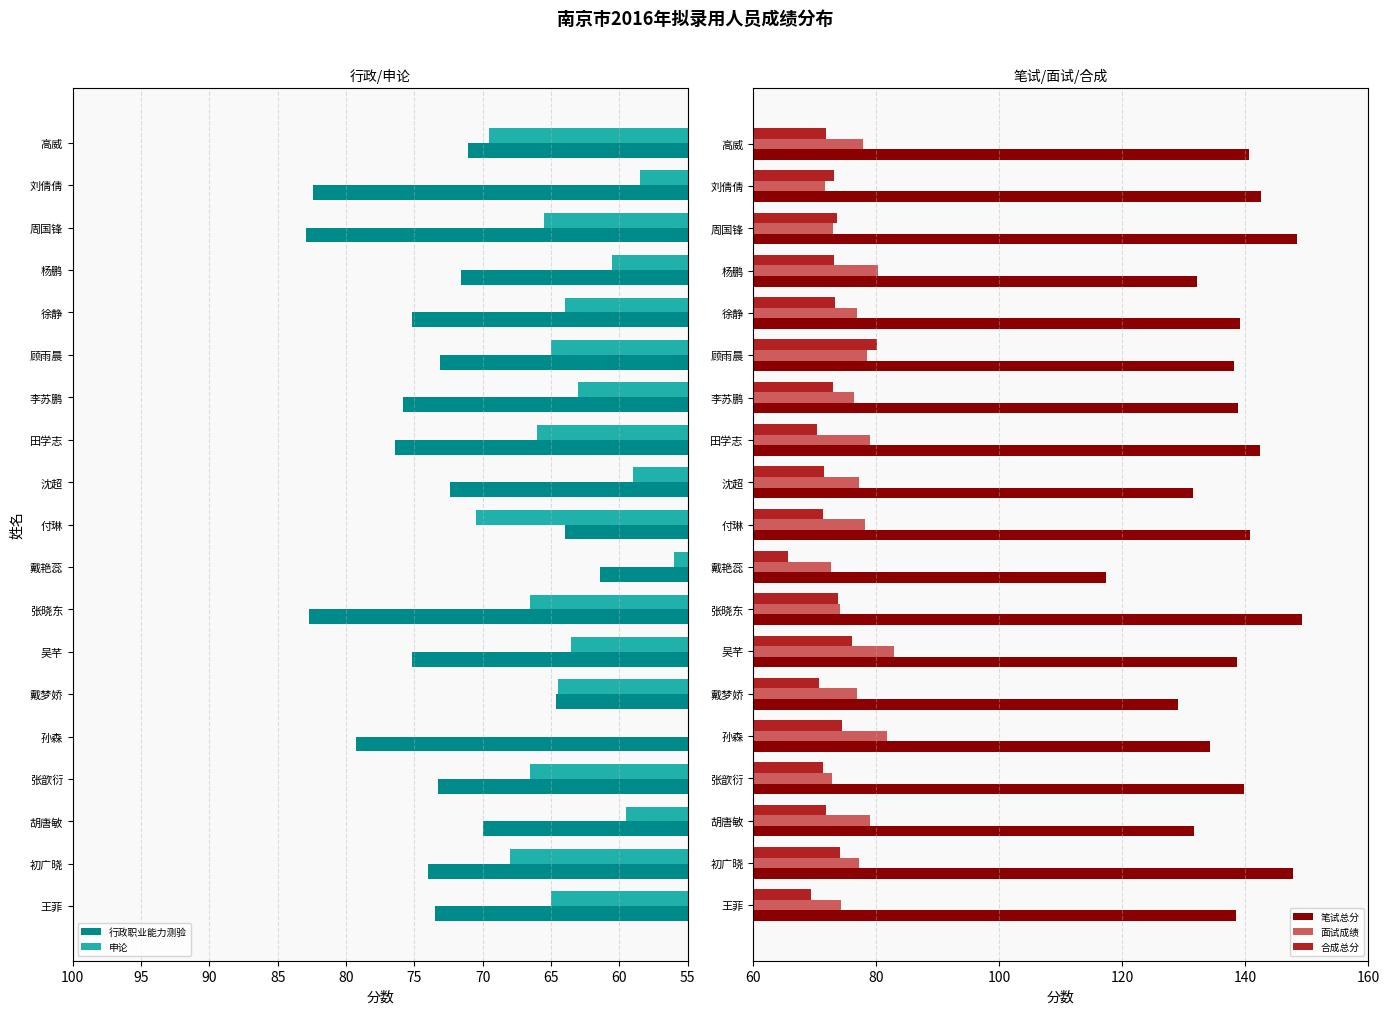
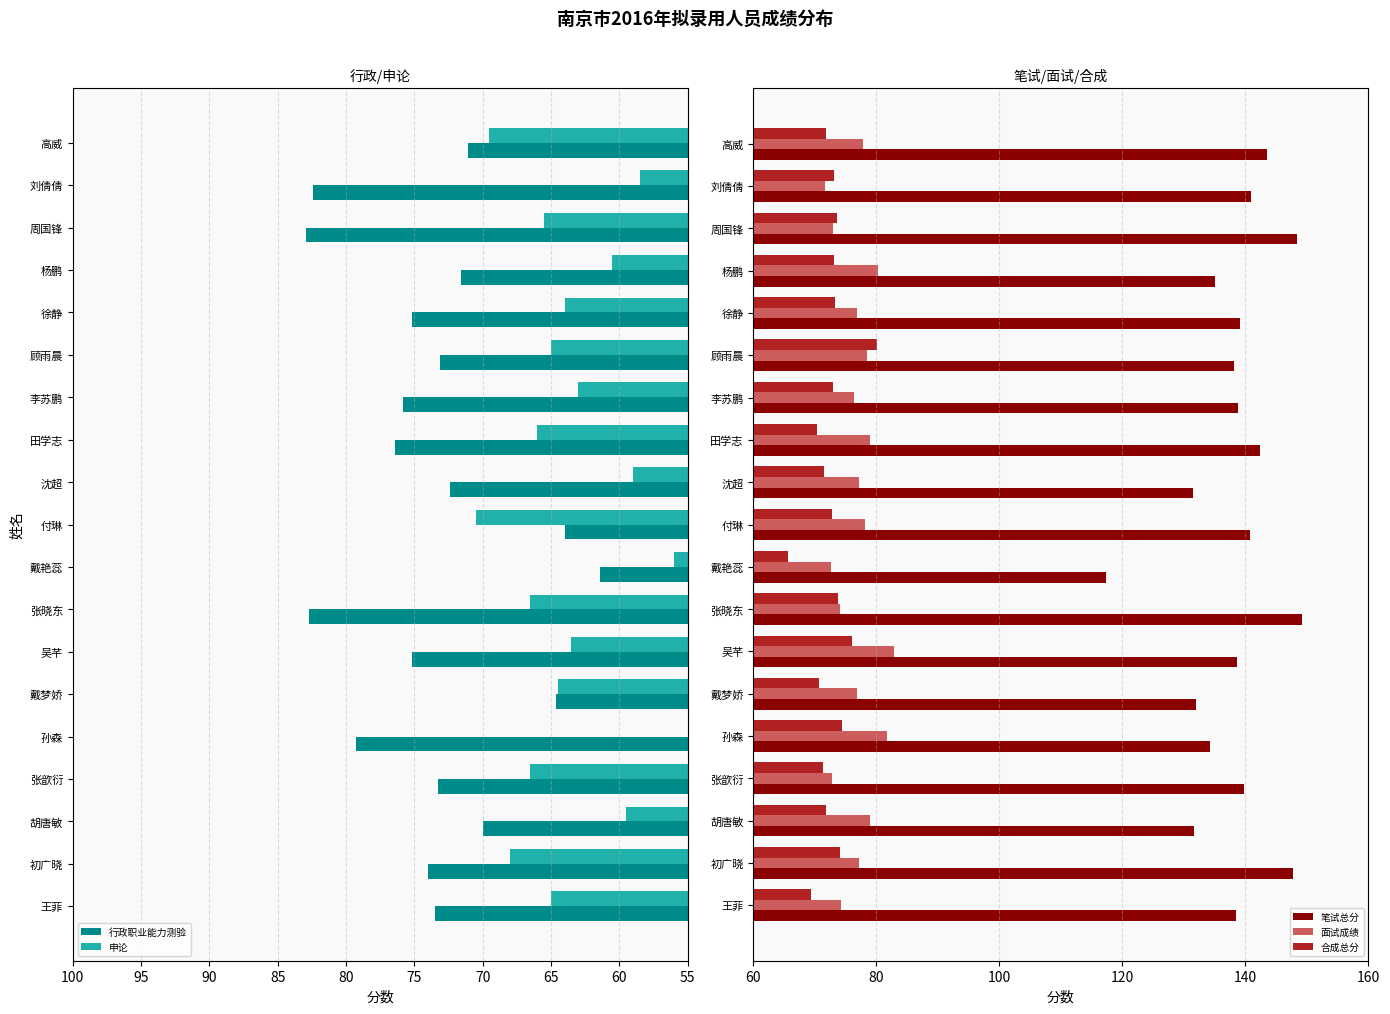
  {
    "笔试/面试/合成": {
      "笔试总分": {
-       "高威": 141,
-       "刘倩倩": 143,
+       "高威": 144,
+       "刘倩倩": 141,
        "周国锋": 148,
-       "杨鹏": 132,
+       "杨鹏": 135,
        "徐静": 139,
        "顾雨晨": 138,
        "李苏鹏": 139,
        "田学志": 142,
        "沈超": 131,
        "付琳": 141,
        "戴艳蕊": 117,
        "张晓东": 149,
        "吴芊": 139,
-       "戴梦娇": 129,
+       "戴梦娇": 132,
        "孙森": 134,
        "张歆衍": 140,
        "胡唐敏": 132,
        "初广晓": 148,
        "王菲": 139
      },
      "面试成绩": {
        "高威": 78,
        "刘倩倩": 72,
        "周国锋": 73,
        "杨鹏": 80,
        "徐静": 77,
        "顾雨晨": 78,
        "李苏鹏": 76,
        "田学志": 79,
        "沈超": 77,
        "付琳": 78,
        "戴艳蕊": 73,
        "张晓东": 74,
        "吴芊": 83,
        "戴梦娇": 77,
        "孙森": 82,
        "张歆衍": 73,
        "胡唐敏": 79,
        "初广晓": 77,
        "王菲": 74
      },
      "合成总分": {
        "高威": 72,
        "刘倩倩": 73,
        "周国锋": 74,
        "杨鹏": 73,
        "徐静": 73,
        "顾雨晨": 80,
        "李苏鹏": 73,
        "田学志": 70,
        "沈超": 71,
-       "付琳": 71,
+       "付琳": 73,
        "戴艳蕊": 66,
        "张晓东": 74,
        "吴芊": 76,
        "戴梦娇": 71,
        "孙森": 74,
        "张歆衍": 71,
        "胡唐敏": 72,
        "初广晓": 74,
        "王菲": 69
      }
    }
  }
